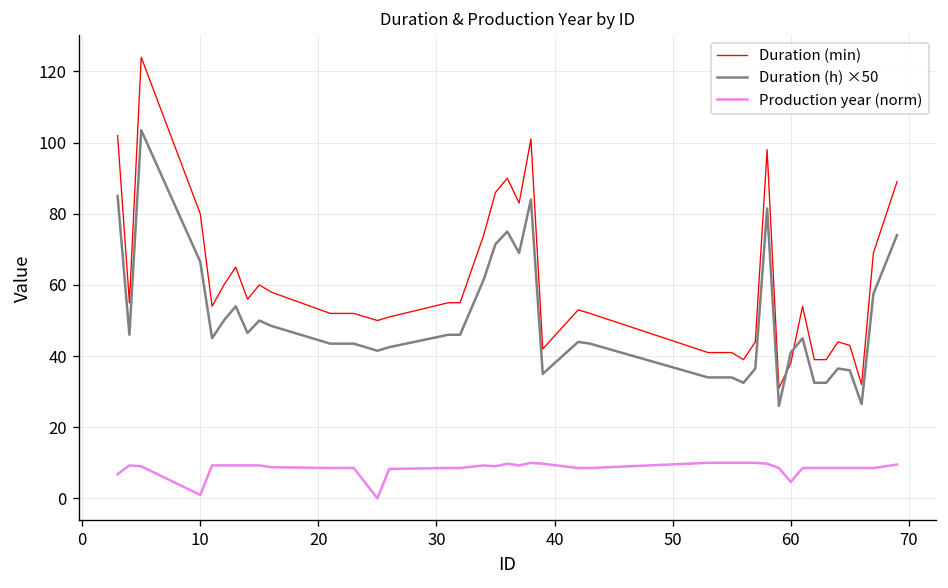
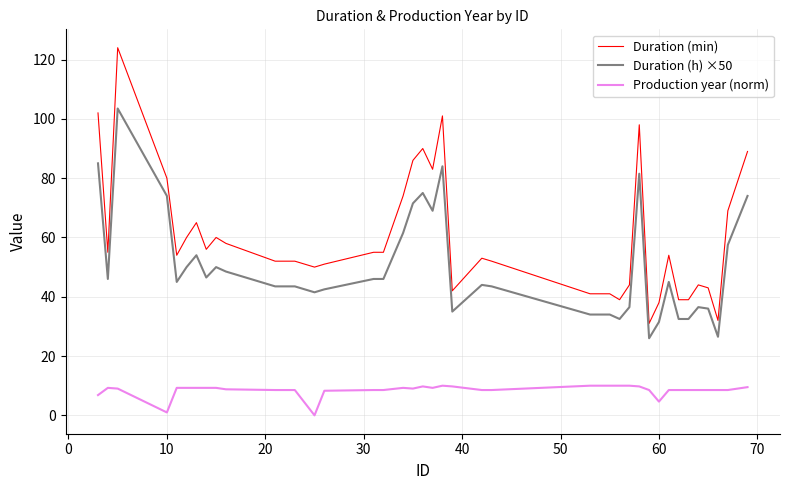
  {
    "Duration (min)": {
      "10": 80,
      "60": 38
    },
    "Duration (h) ×50": {
-     "10": 67,
-     "60": 41
+     "10": 74,
+     "60": 32
    },
    "Production year (norm)": {
      "10": 1,
      "60": 5
    }
  }
